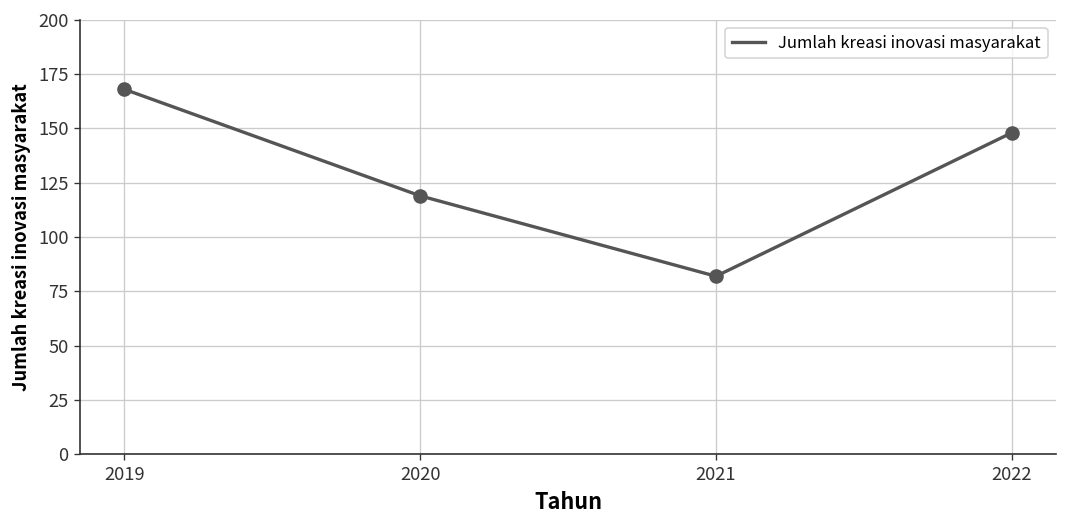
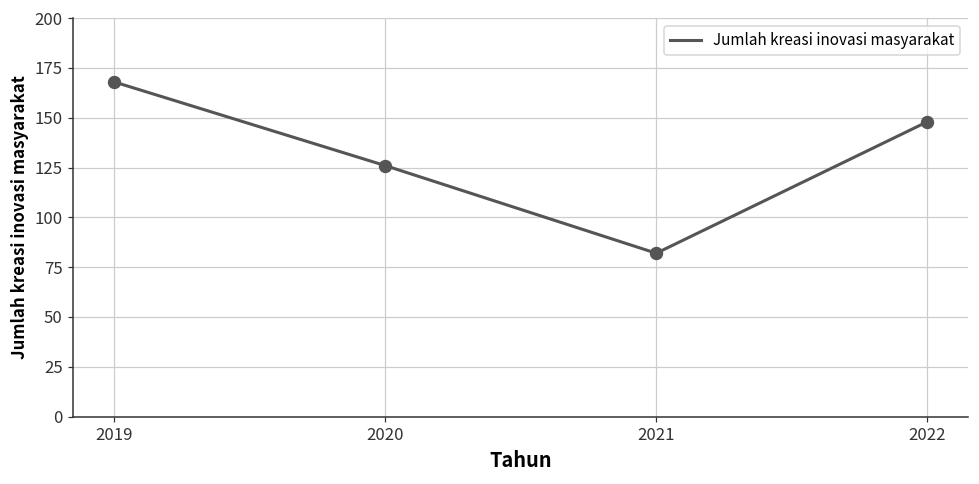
  {
    "2019": 168,
-   "2020": 119,
+   "2020": 126,
    "2021": 82,
    "2022": 148
  }
